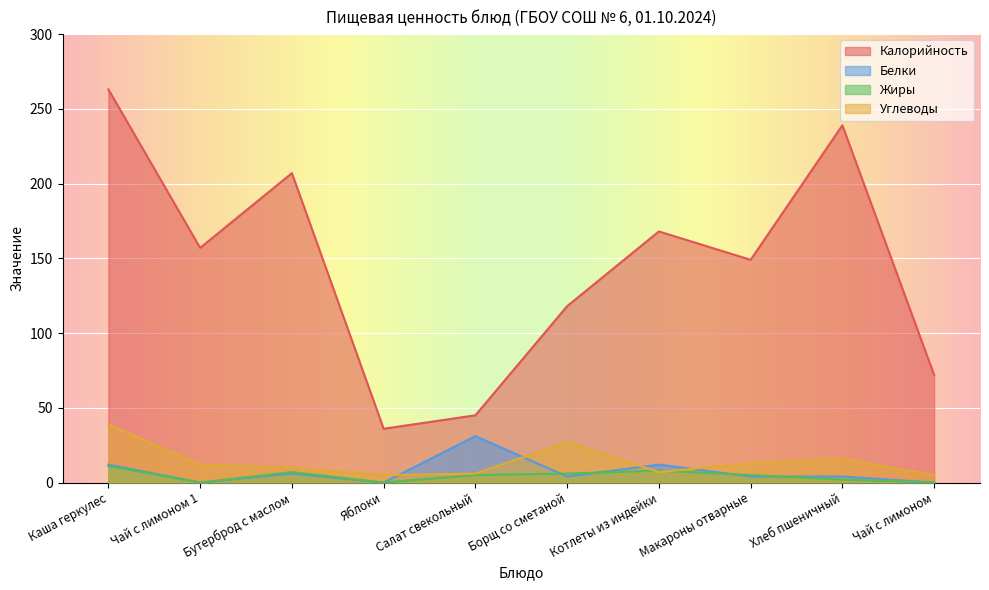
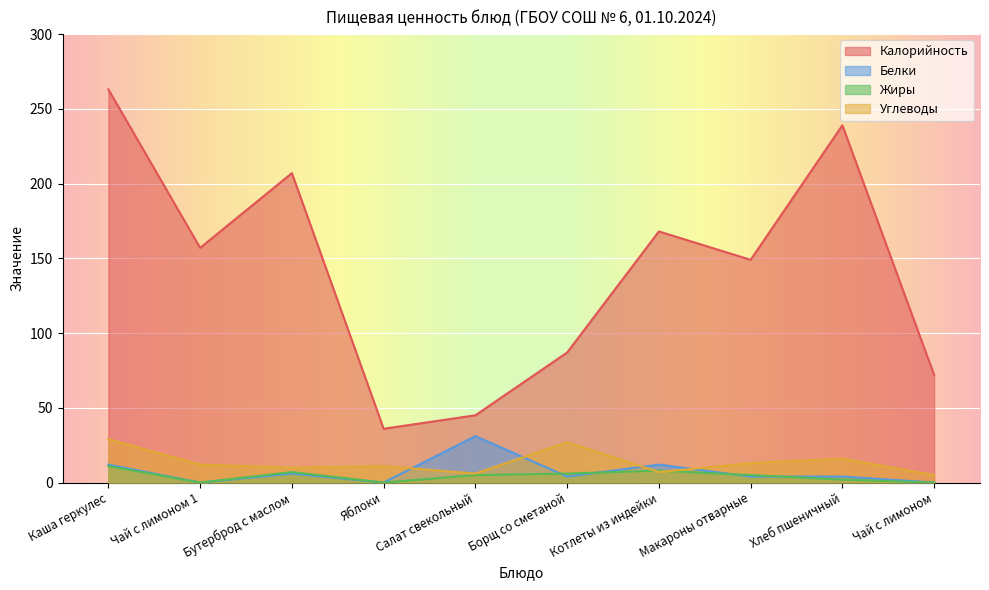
  {
    "Калорийность": {
      "Каша геркулес": 263,
      "Чай с лимоном 1": 157,
      "Бутерброд с маслом": 207,
      "Яблоки": 36,
      "Салат свекольный": 45,
-     "Борщ со сметаной": 118,
+     "Борщ со сметаной": 87,
      "Котлеты из индейки": 168,
      "Макароны отварные": 149,
      "Хлеб пшеничный": 239,
      "Чай с лимоном": 72
    },
    "Белки": {
      "Салат свекольный": 31,
      "Борщ со сметаной": 4,
      "Котлеты из индейки": 12,
      "Хлеб пшеничный": 4
    },
    "Жиры": {
      "Борщ со сметаной": 6,
      "Хлеб пшеничный": 2
    },
    "Углеводы": {
-     "Каша геркулес": 39,
+     "Каша геркулес": 29,
      "Чай с лимоном 1": 12,
      "Бутерброд с маслом": 10,
-     "Яблоки": 5,
+     "Яблоки": 11,
      "Борщ со сметаной": 27,
      "Макароны отварные": 13,
      "Хлеб пшеничный": 16,
      "Чай с лимоном": 5
    }
  }
